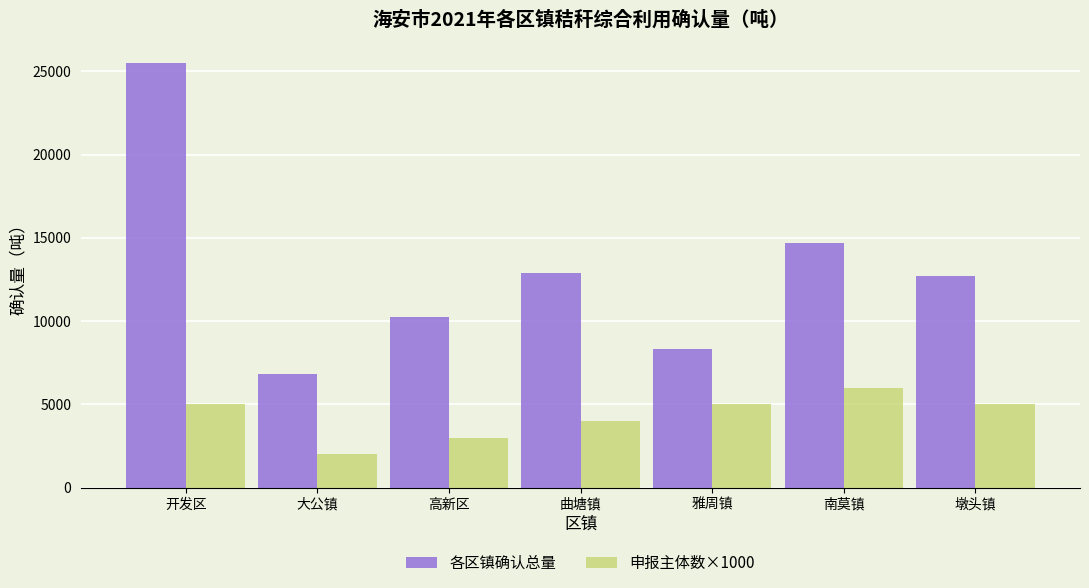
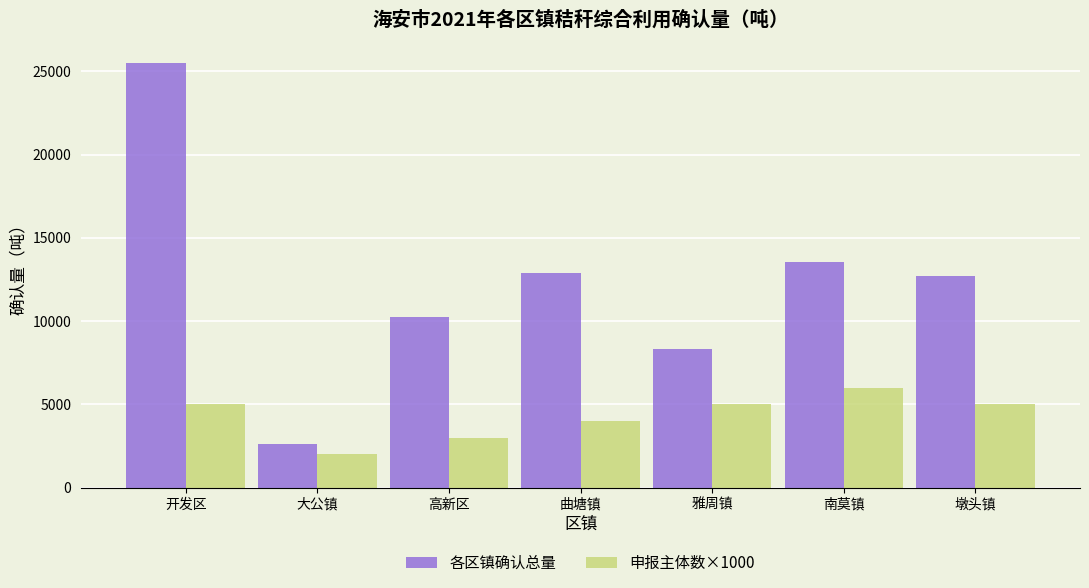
  {
    "各区镇确认总量": {
      "开发区": 25500,
-     "大公镇": 6800,
+     "大公镇": 2600,
      "高新区": 10200,
      "曲塘镇": 12900,
      "雅周镇": 8300,
-     "南莫镇": 14700,
+     "南莫镇": 13600,
      "墩头镇": 12700
    },
    "申报主体数×1000": {
      "开发区": 5000,
      "大公镇": 2000,
      "高新区": 3000,
      "曲塘镇": 4000,
      "雅周镇": 5000,
      "南莫镇": 6000,
      "墩头镇": 5000
    }
  }
